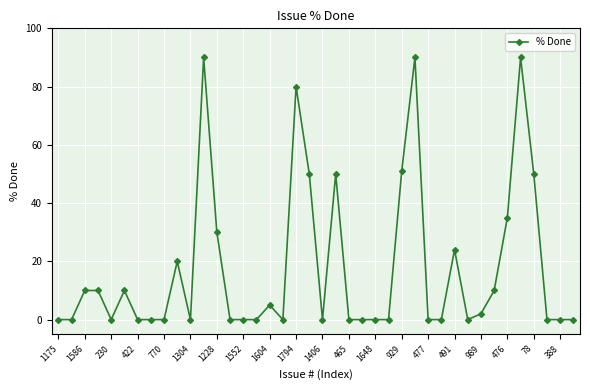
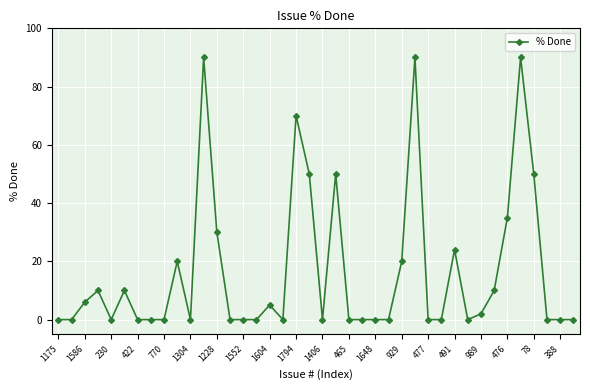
  {
    "1175": 0,
-   "1586": 10,
+   "1586": 6,
    "230": 0,
    "422": 0,
    "770": 0,
    "1304": 0,
    "1228": 30,
    "1552": 0,
    "1604": 5,
-   "1794": 80,
+   "1794": 70,
    "1406": 0,
    "465": 0,
    "1648": 0,
-   "929": 51,
+   "929": 20,
    "477": 0,
    "491": 24,
    "989": 2,
    "476": 35,
    "78": 50,
    "388": 0
  }
